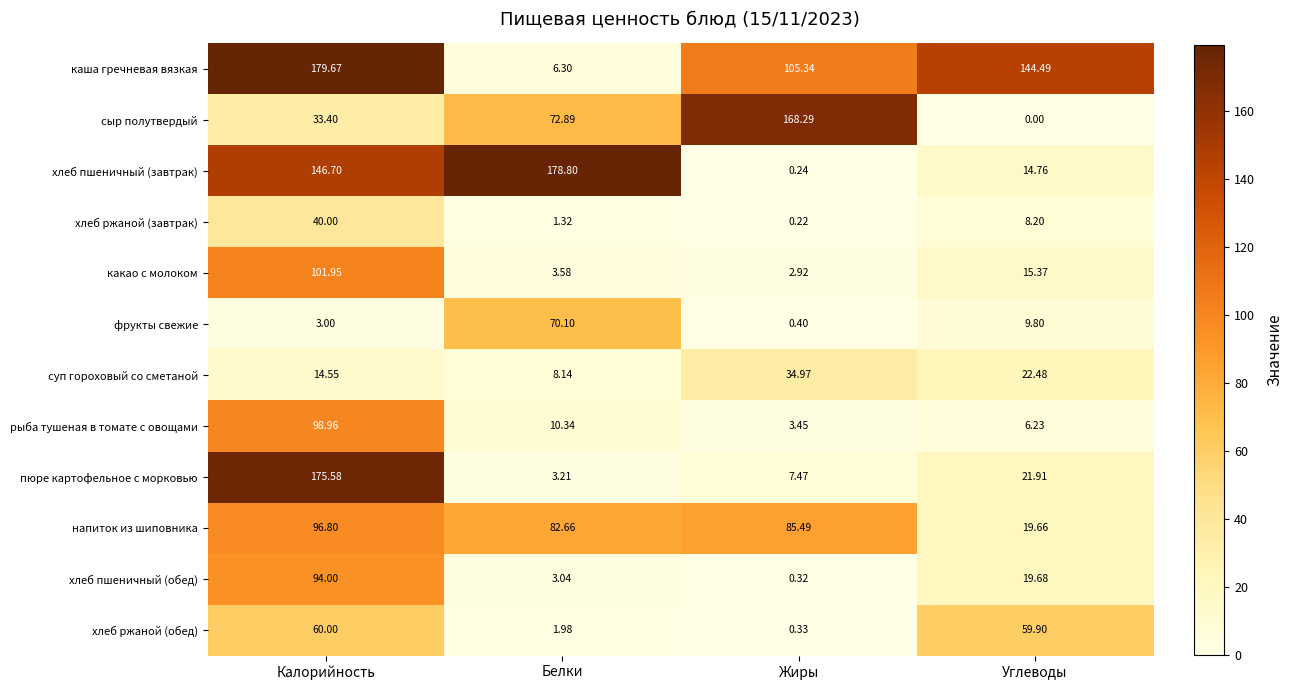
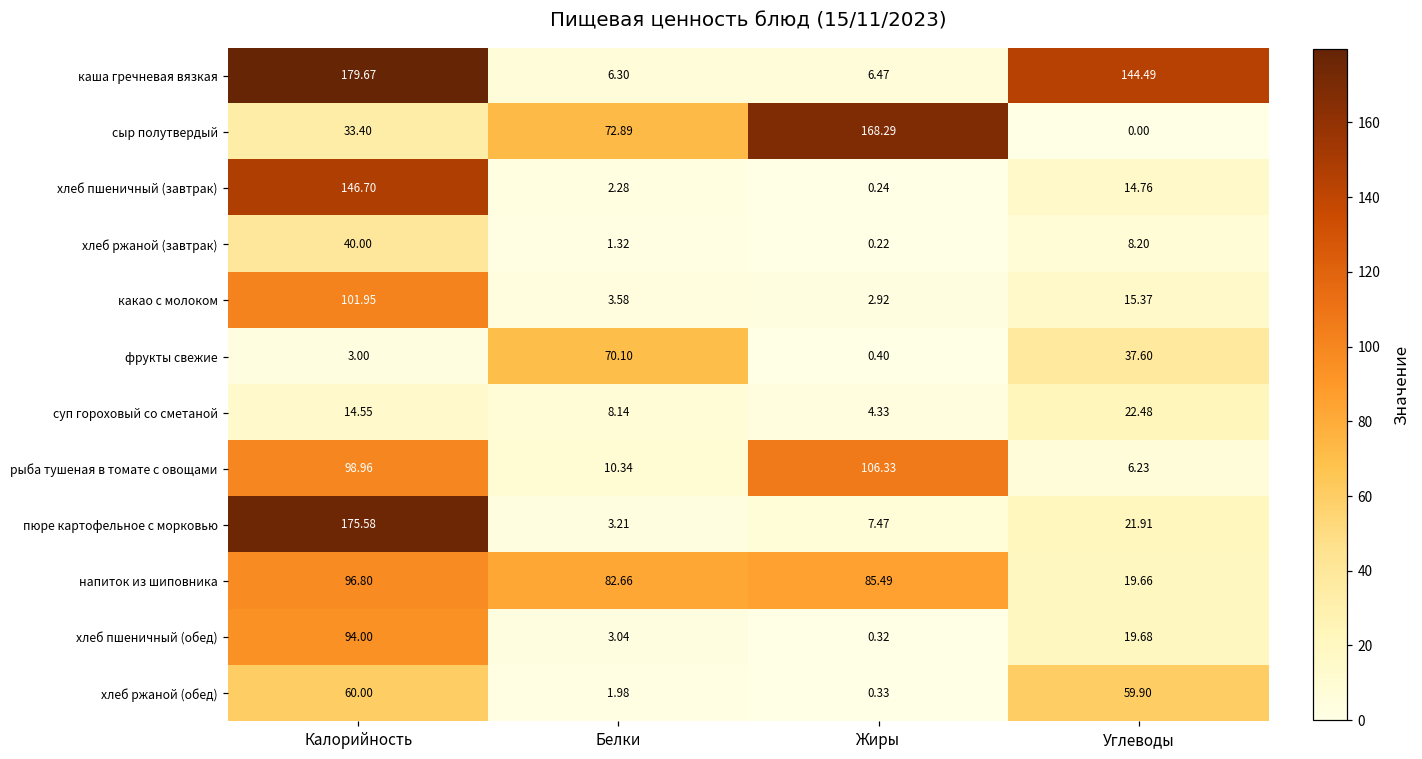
  {
    "каша гречневая вязкая": {
      "Калорийность": 179.67,
      "Белки": 6.30,
-     "Жиры": 105.34,
+     "Жиры": 6.47,
      "Углеводы": 144.49
    },
    "сыр полутвердый": {
      "Калорийность": 33.40,
      "Белки": 72.89,
      "Жиры": 168.29,
      "Углеводы": 0.00
    },
    "хлеб пшеничный (завтрак)": {
      "Калорийность": 146.70,
-     "Белки": 178.80,
+     "Белки": 2.28,
      "Жиры": 0.24,
      "Углеводы": 14.76
    },
    "хлеб ржаной (завтрак)": {
      "Калорийность": 40.00,
      "Белки": 1.32,
      "Жиры": 0.22,
      "Углеводы": 8.20
    },
    "какао с молоком": {
      "Калорийность": 101.95,
      "Белки": 3.58,
      "Жиры": 2.92,
      "Углеводы": 15.37
    },
    "фрукты свежие": {
      "Калорийность": 3.00,
      "Белки": 70.10,
      "Жиры": 0.40,
-     "Углеводы": 9.80
+     "Углеводы": 37.60
    },
    "суп гороховый со сметаной": {
      "Калорийность": 14.55,
      "Белки": 8.14,
-     "Жиры": 34.97,
+     "Жиры": 4.33,
      "Углеводы": 22.48
    },
    "рыба тушеная в томате с овощами": {
      "Калорийность": 98.96,
      "Белки": 10.34,
-     "Жиры": 3.45,
+     "Жиры": 106.33,
      "Углеводы": 6.23
    },
    "пюре картофельное с морковью": {
      "Калорийность": 175.58,
      "Белки": 3.21,
      "Жиры": 7.47,
      "Углеводы": 21.91
    },
    "напиток из шиповника": {
      "Калорийность": 96.80,
      "Белки": 82.66,
      "Жиры": 85.49,
      "Углеводы": 19.66
    },
    "хлеб пшеничный (обед)": {
      "Калорийность": 94.00,
      "Белки": 3.04,
      "Жиры": 0.32,
      "Углеводы": 19.68
    },
    "хлеб ржаной (обед)": {
      "Калорийность": 60.00,
      "Белки": 1.98,
      "Жиры": 0.33,
      "Углеводы": 59.90
    }
  }
